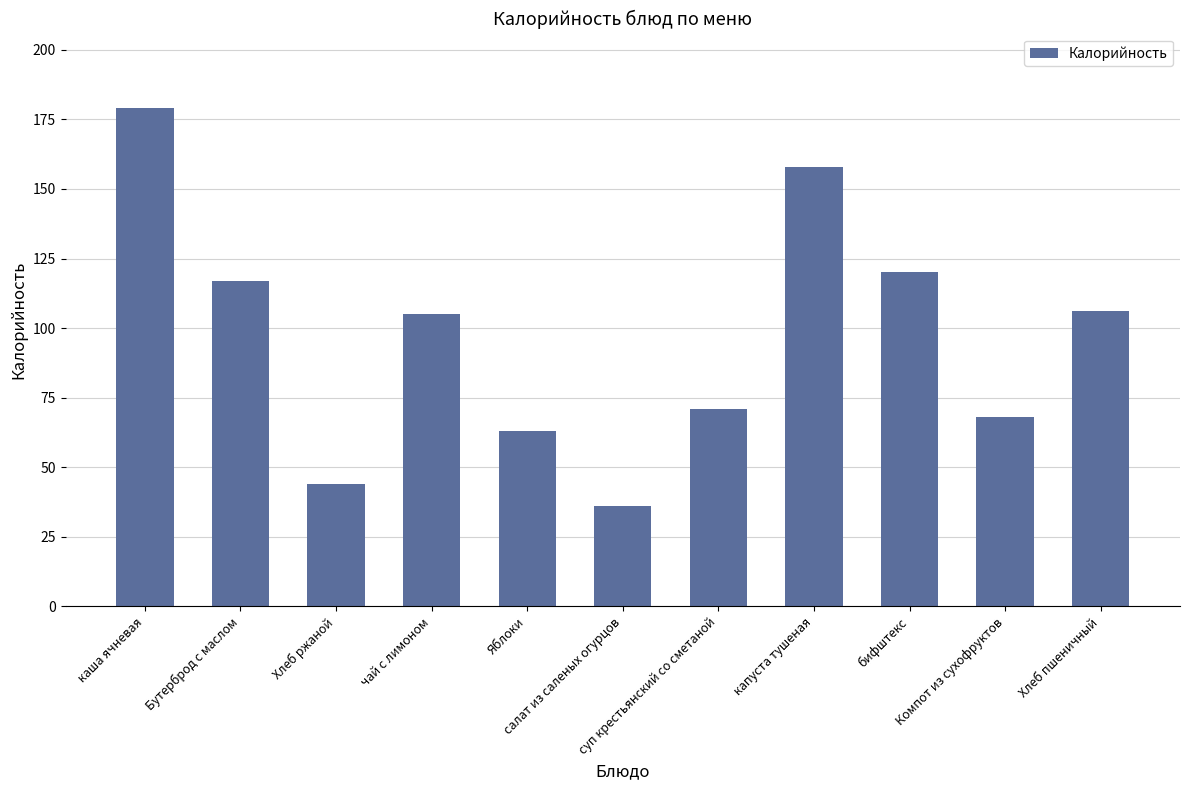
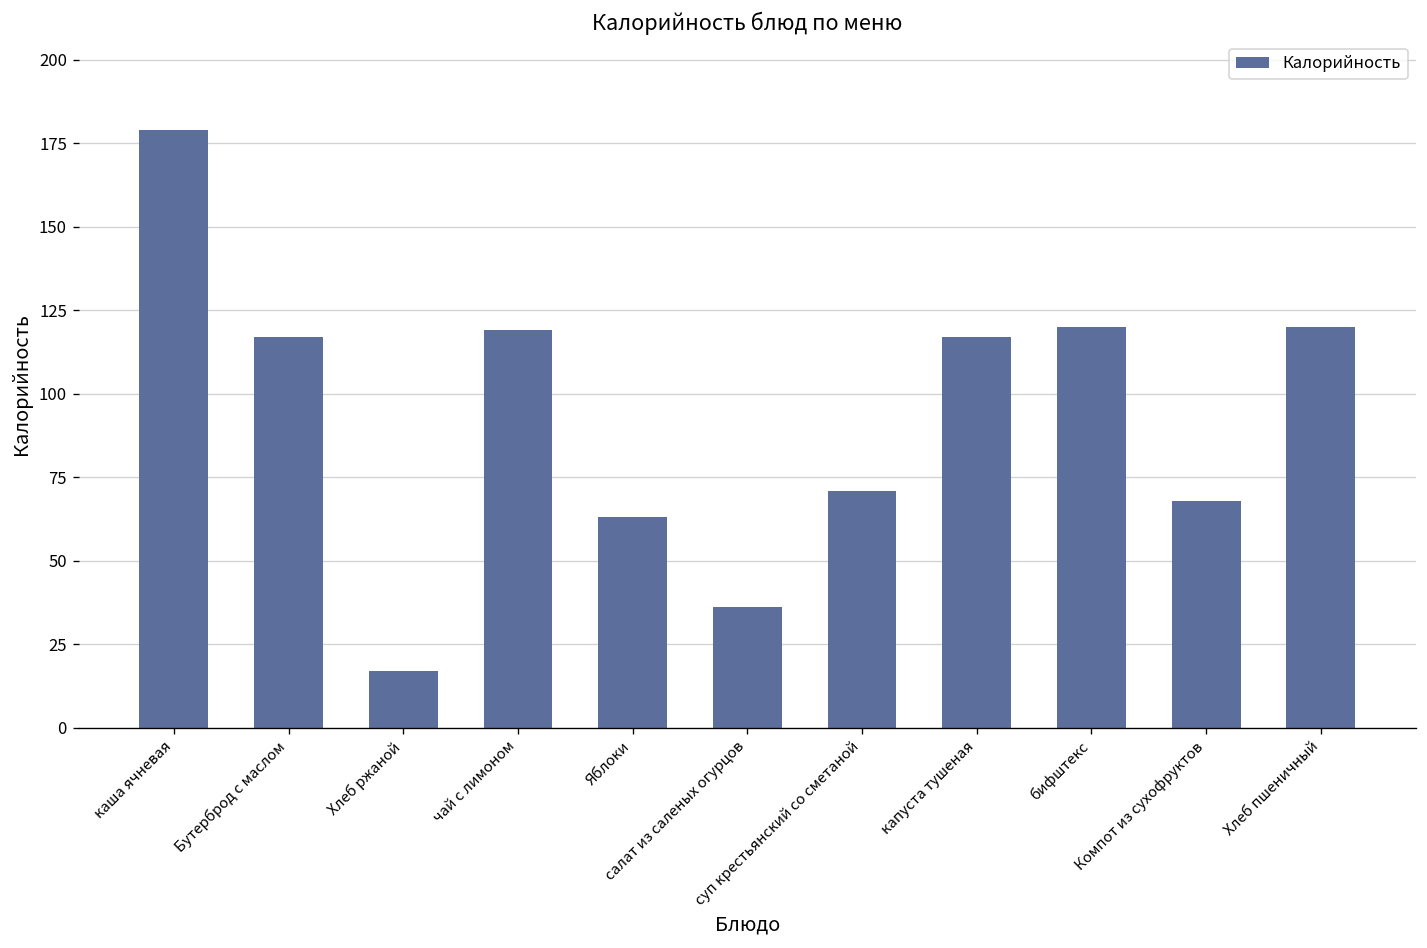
  {
    "каша ячневая": 179,
    "Бутерброд с маслом": 117,
-   "Хлеб ржаной": 44,
-   "чай с лимоном": 105,
+   "Хлеб ржаной": 17,
+   "чай с лимоном": 119,
    "Яблоки": 63,
    "салат из саленых огурцов": 36,
    "суп крестьянский со сметаной": 71,
-   "капуста тушеная": 158,
+   "капуста тушеная": 117,
    "бифштекс": 120,
    "Компот из сухофруктов": 68,
-   "Хлеб пшеничный": 106
+   "Хлеб пшеничный": 120
  }
